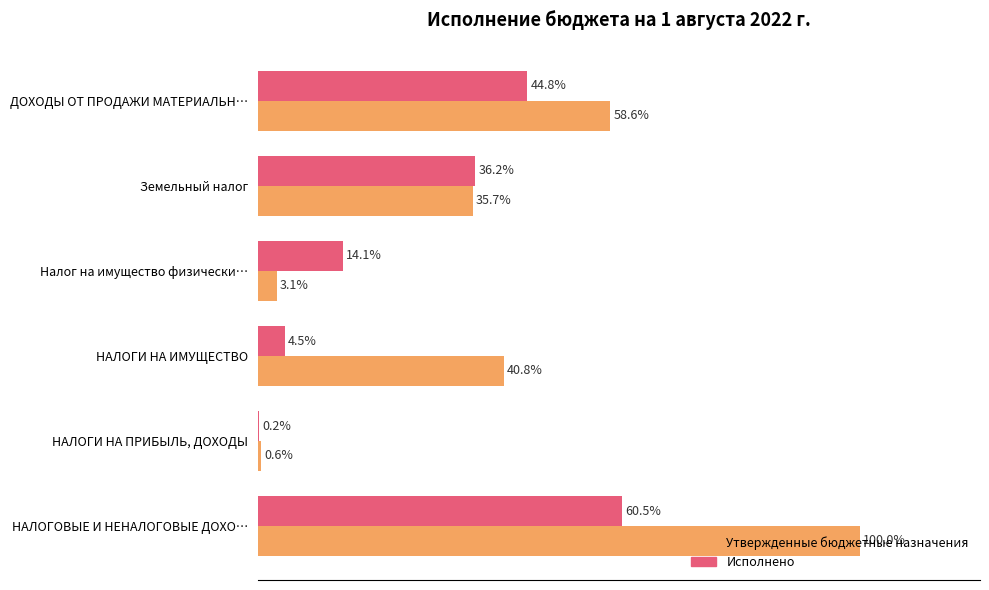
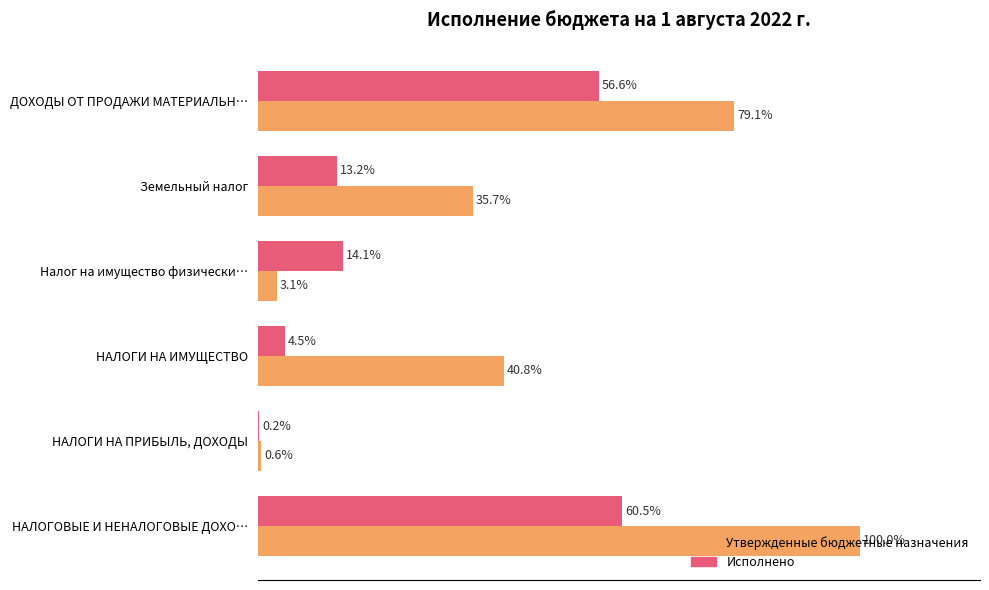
  {
    "Утвержденные бюджетные назначения": {
-     "ДОХОДЫ ОТ ПРОДАЖИ МАТЕРИАЛЬН…": "58.6%",
+     "ДОХОДЫ ОТ ПРОДАЖИ МАТЕРИАЛЬН…": "79.1%",
      "Земельный налог": "35.7%",
      "Налог на имущество физически…": "3.1%",
      "НАЛОГИ НА ИМУЩЕСТВО": "40.8%",
      "НАЛОГИ НА ПРИБЫЛЬ, ДОХОДЫ": "0.6%",
      "НАЛОГОВЫЕ И НЕНАЛОГОВЫЕ ДОХО…": "100.0%"
    },
    "Исполнено": {
-     "ДОХОДЫ ОТ ПРОДАЖИ МАТЕРИАЛЬН…": "44.8%",
-     "Земельный налог": "36.2%",
+     "ДОХОДЫ ОТ ПРОДАЖИ МАТЕРИАЛЬН…": "56.6%",
+     "Земельный налог": "13.2%",
      "Налог на имущество физически…": "14.1%",
      "НАЛОГИ НА ИМУЩЕСТВО": "4.5%",
      "НАЛОГИ НА ПРИБЫЛЬ, ДОХОДЫ": "0.2%",
      "НАЛОГОВЫЕ И НЕНАЛОГОВЫЕ ДОХО…": "60.5%"
    }
  }
